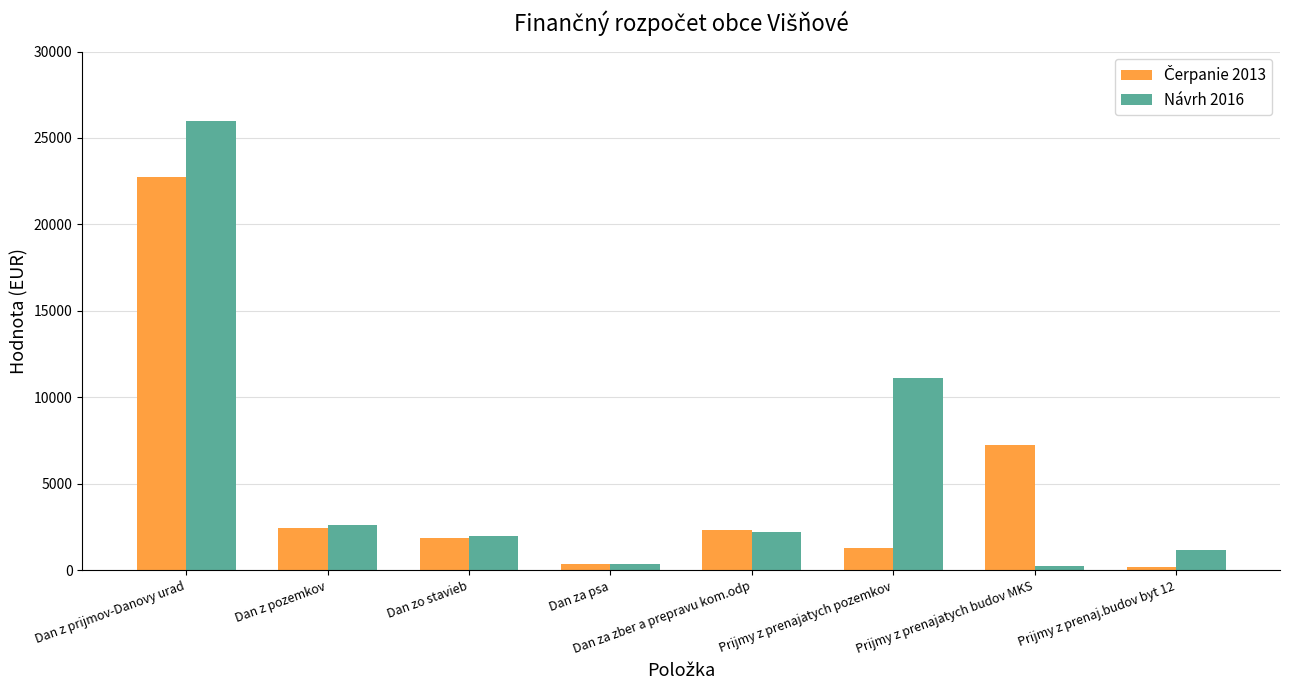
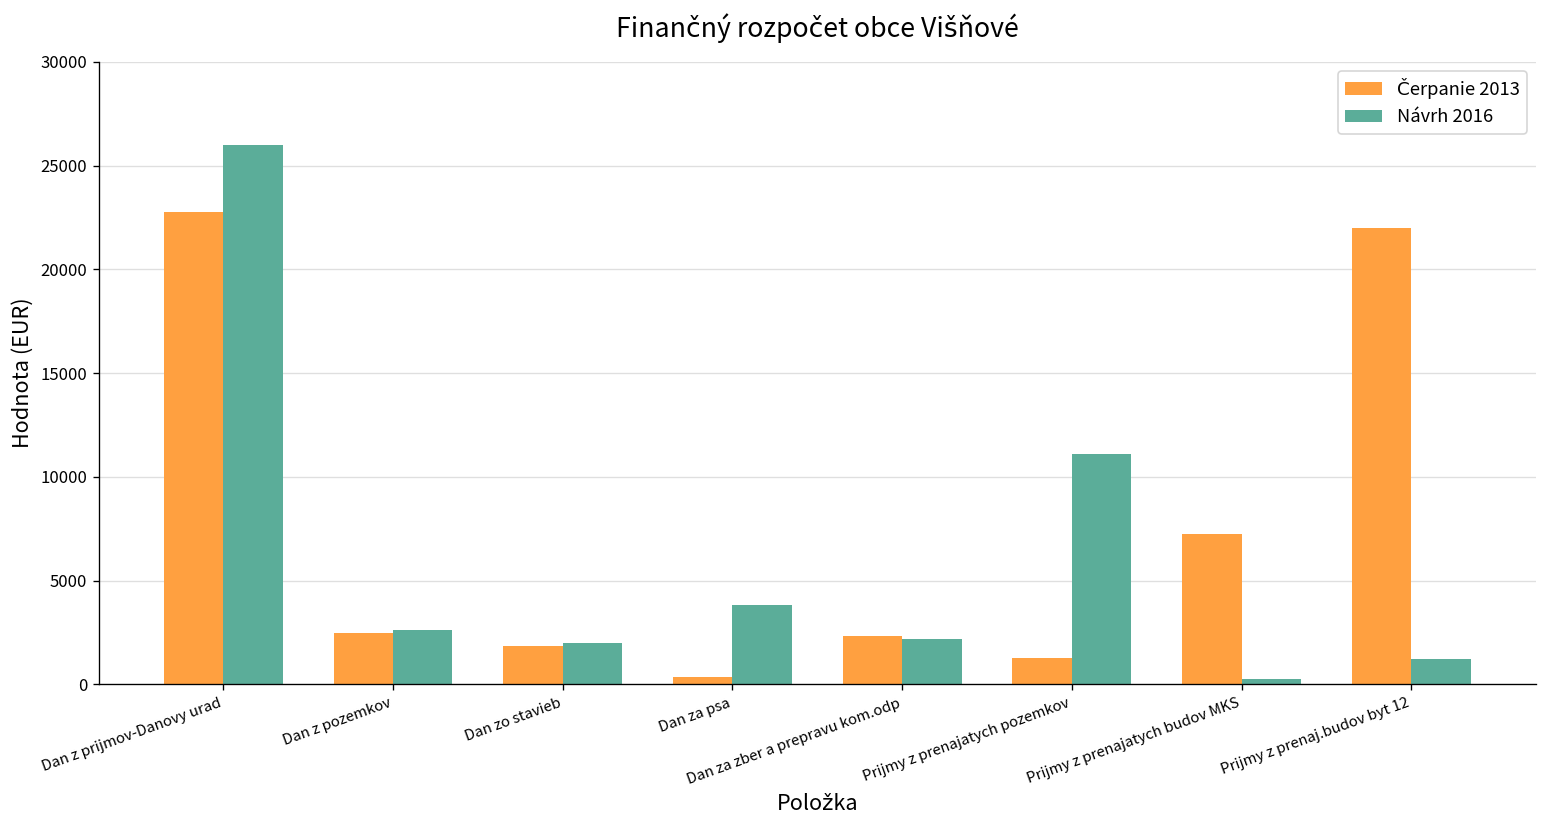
  {
    "Čerpanie 2013": {
      "Dan z prijmov-Danovy urad": 22700,
      "Dan z pozemkov": 2500,
      "Dan zo stavieb": 1900,
      "Dan za psa": 400,
      "Dan za zber a prepravu kom.odp": 2300,
      "Prijmy z prenajatych pozemkov": 1300,
      "Prijmy z prenajatych budov MKS": 7200,
-     "Prijmy z prenaj.budov byt 12": 200
+     "Prijmy z prenaj.budov byt 12": 22000
    },
    "Návrh 2016": {
      "Dan z prijmov-Danovy urad": 26000,
      "Dan z pozemkov": 2600,
      "Dan zo stavieb": 2000,
-     "Dan za psa": 400,
+     "Dan za psa": 3800,
      "Dan za zber a prepravu kom.odp": 2200,
      "Prijmy z prenajatych pozemkov": 11100,
      "Prijmy z prenajatych budov MKS": 300,
      "Prijmy z prenaj.budov byt 12": 1200
    }
  }
